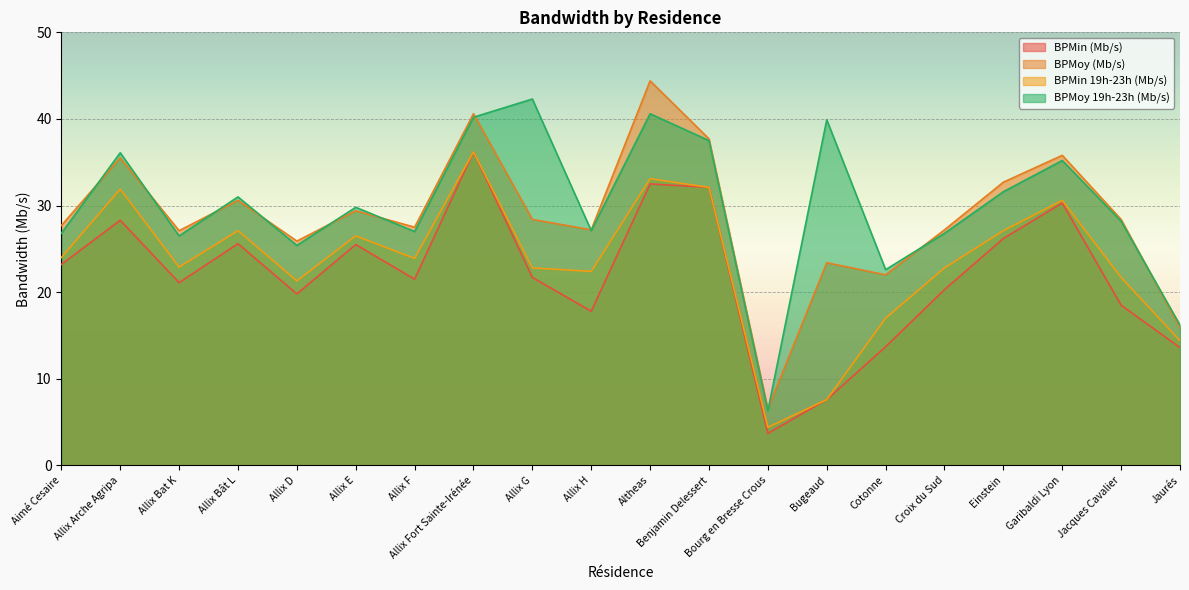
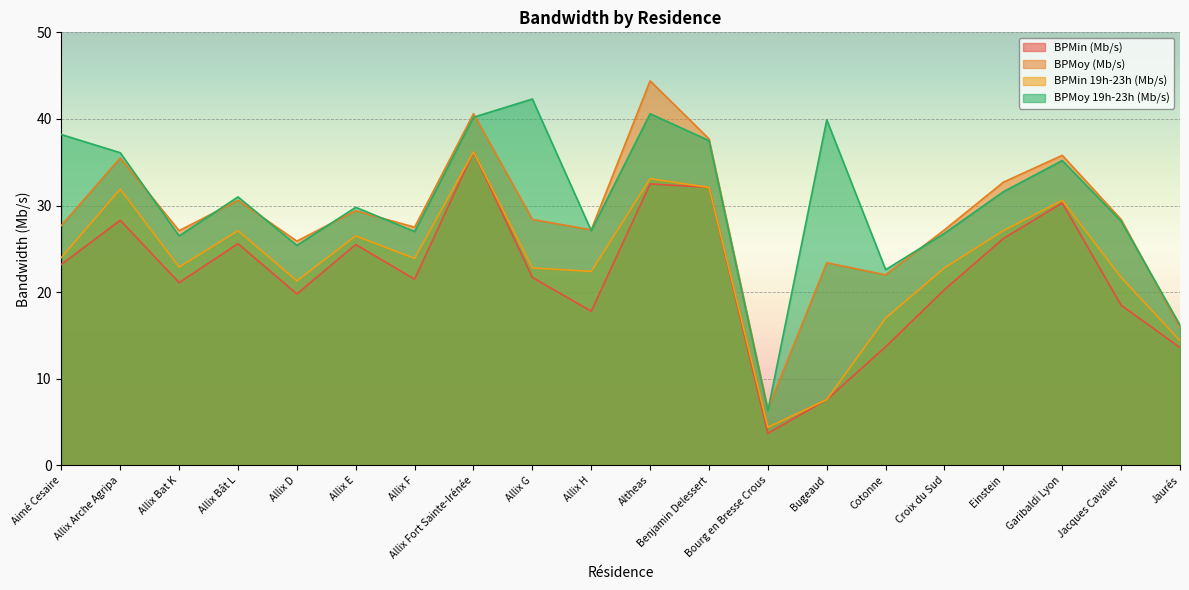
  {
    "BPMoy 19h-23h (Mb/s)": {
-     "Aimé Cesaire": 27,
+     "Aimé Cesaire": 38,
      "Allix Arche Agripa": 36,
      "Allix Bat K": 27,
      "Allix Bât L": 31,
      "Allix D": 25,
      "Allix E": 30,
      "Allix F": 27,
      "Allix Fort Sainte-Irénée": 40,
      "Allix G": 42,
      "Altheas": 41,
      "Bugeaud": 40,
      "Cotonne": 23,
      "Croix du Sud": 27,
      "Einstein": 32,
      "Garibaldi Lyon": 35,
      "Jaurés": 16
    }
  }
